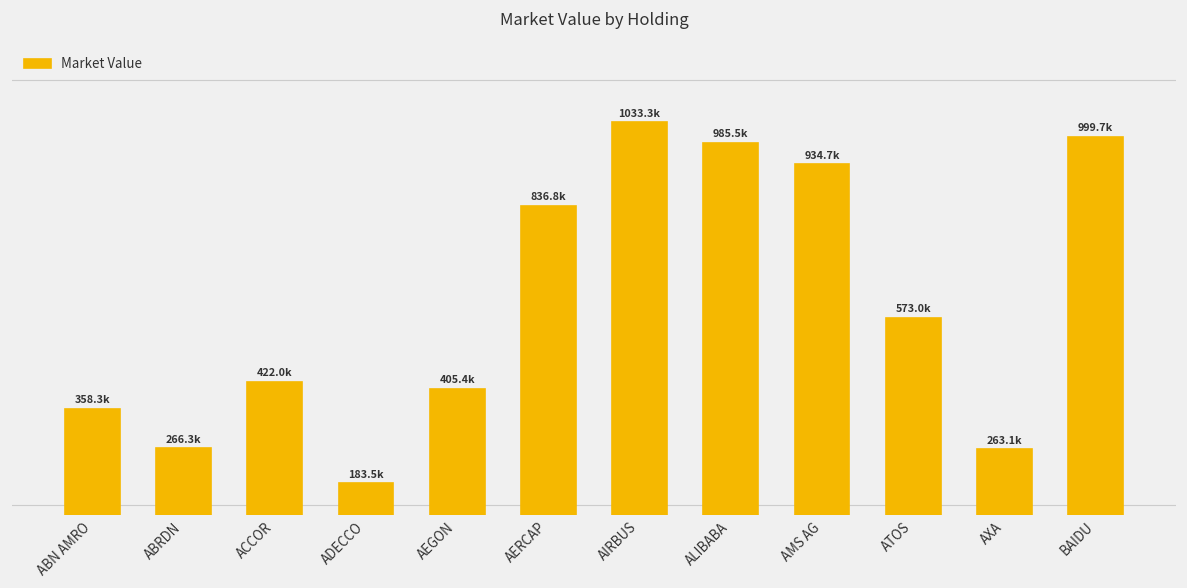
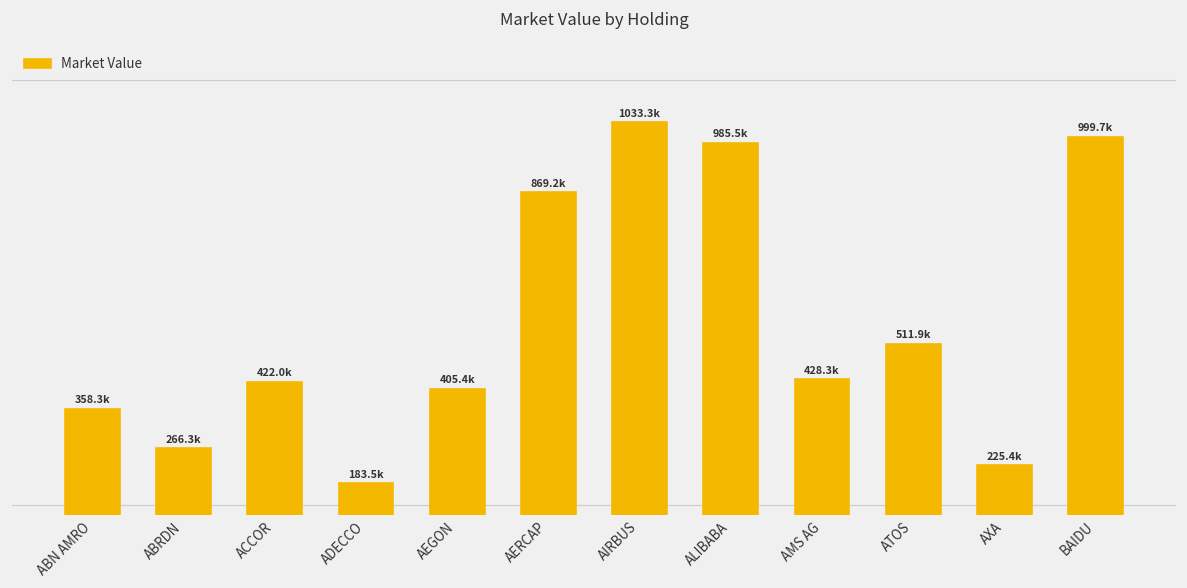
  {
    "ABN AMRO": "358.3k",
    "ABRDN": "266.3k",
    "ACCOR": "422.0k",
    "ADECCO": "183.5k",
    "AEGON": "405.4k",
-   "AERCAP": "836.8k",
+   "AERCAP": "869.2k",
    "AIRBUS": "1033.3k",
    "ALIBABA": "985.5k",
-   "AMS AG": "934.7k",
-   "ATOS": "573.0k",
-   "AXA": "263.1k",
+   "AMS AG": "428.3k",
+   "ATOS": "511.9k",
+   "AXA": "225.4k",
    "BAIDU": "999.7k"
  }
